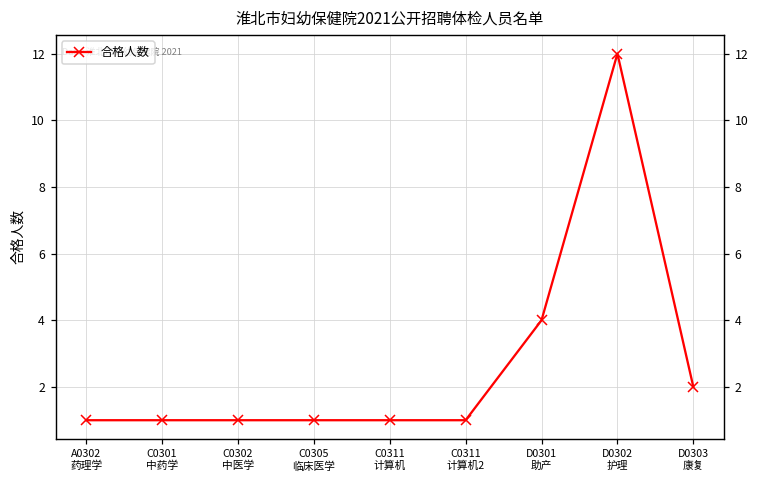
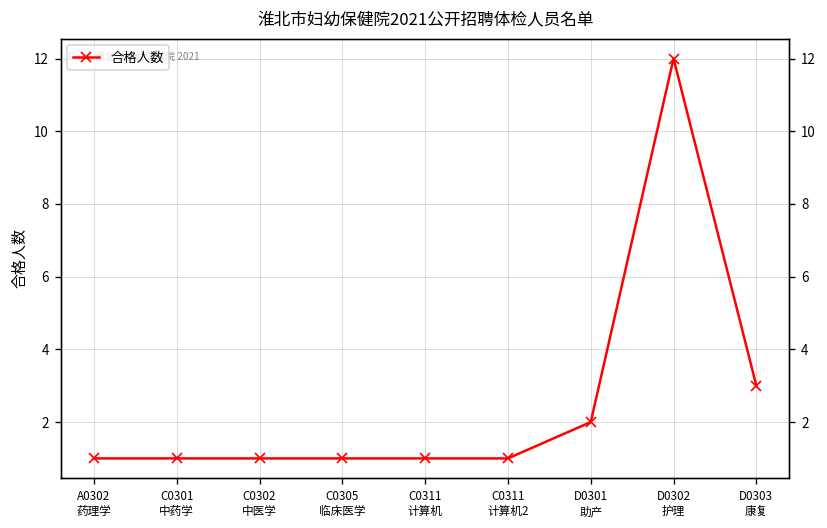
  {
    "A0302 药理学": 1,
    "C0301 中药学": 1,
    "C0302 中医学": 1,
    "C0305 临床医学": 1,
    "C0311 计算机": 1,
    "C0311 计算机2": 1,
-   "D0301 助产": 4,
+   "D0301 助产": 2,
    "D0302 护理": 12,
-   "D0303 康复": 2
+   "D0303 康复": 3
  }
